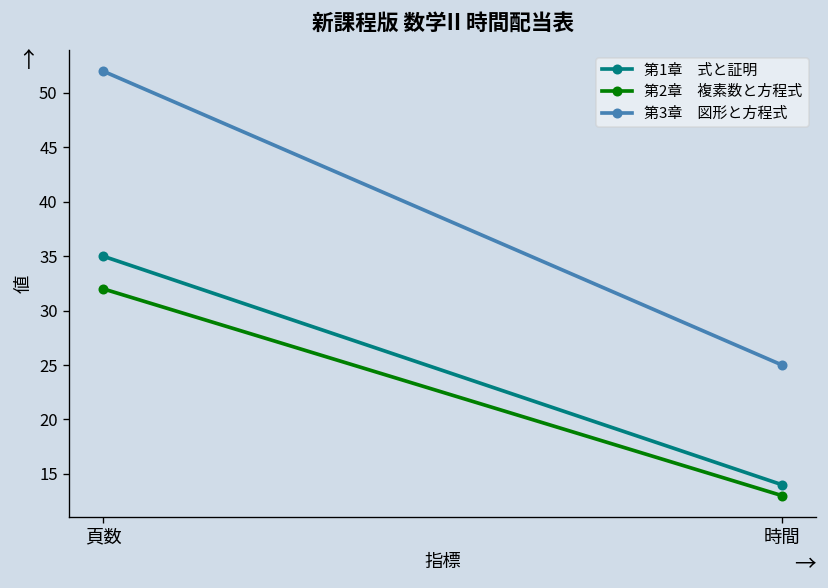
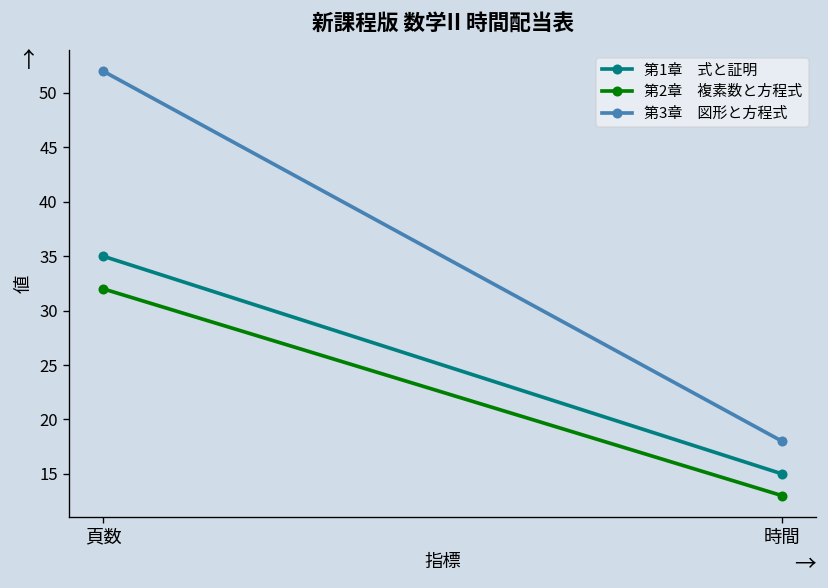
  {
    "第1章 式と証明": {
      "頁数": 35,
-     "時間": 14
+     "時間": 15
    },
    "第2章 複素数と方程式": {
      "頁数": 32,
      "時間": 13
    },
    "第3章 図形と方程式": {
      "頁数": 52,
-     "時間": 25
+     "時間": 18
    }
  }
